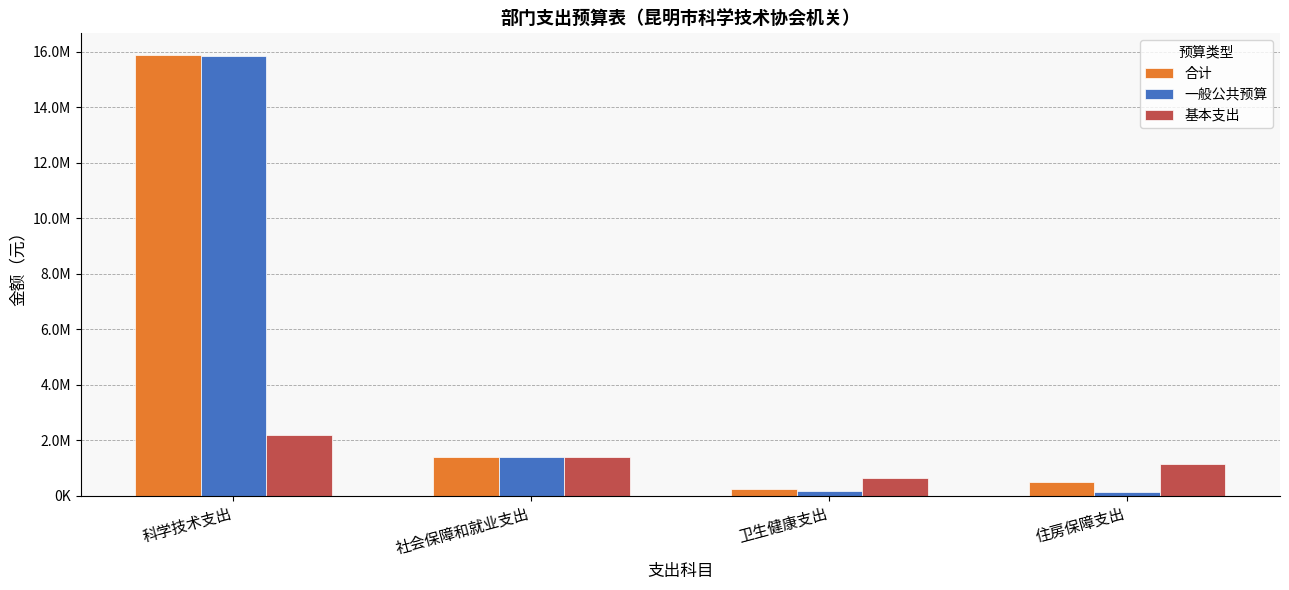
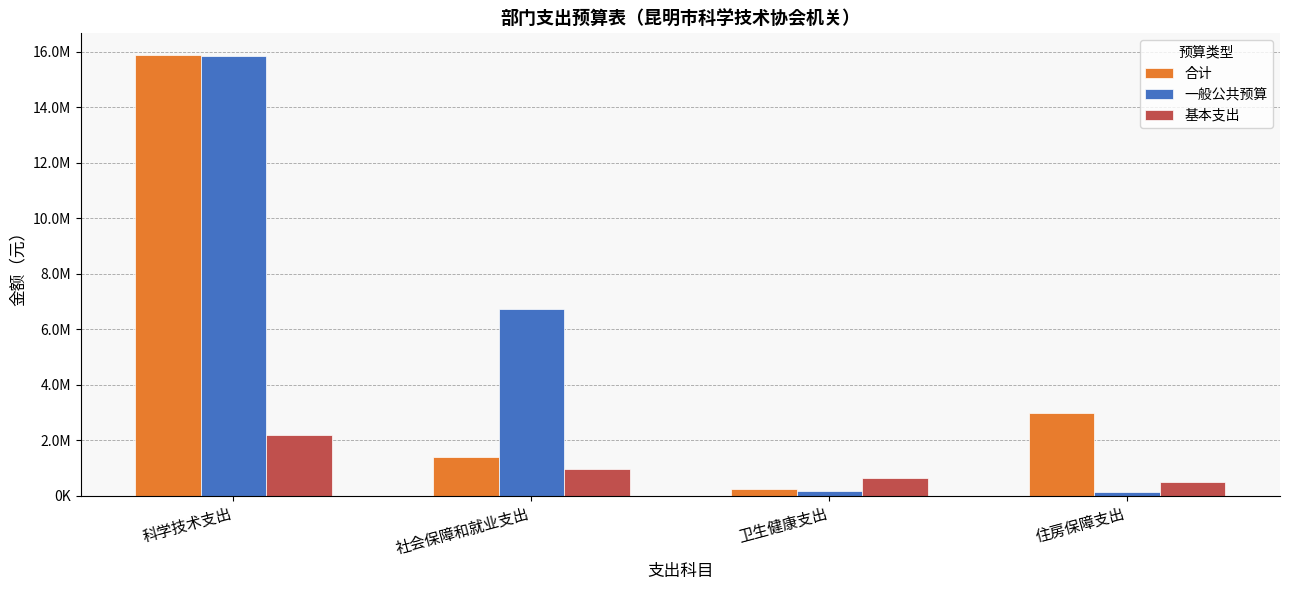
  {
    "合计": {
      "科学技术支出": 15900000,
      "社会保障和就业支出": 1400000,
      "卫生健康支出": 200000,
-     "住房保障支出": 500000
+     "住房保障支出": 3000000
    },
    "一般公共预算": {
      "科学技术支出": 15900000,
-     "社会保障和就业支出": 1400000,
+     "社会保障和就业支出": 6700000,
      "卫生健康支出": 200000,
      "住房保障支出": 100000
    },
    "基本支出": {
      "科学技术支出": 2200000,
-     "社会保障和就业支出": 1400000,
+     "社会保障和就业支出": 1000000,
      "卫生健康支出": 600000,
-     "住房保障支出": 1100000
+     "住房保障支出": 500000
    }
  }
